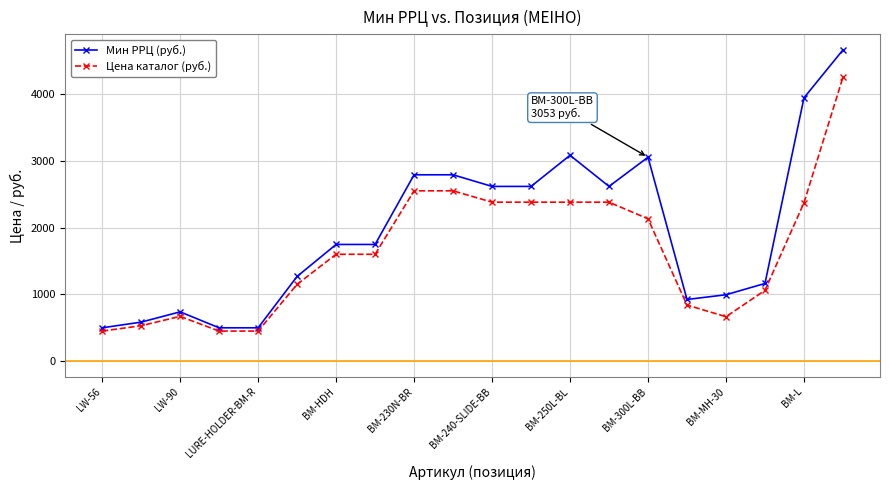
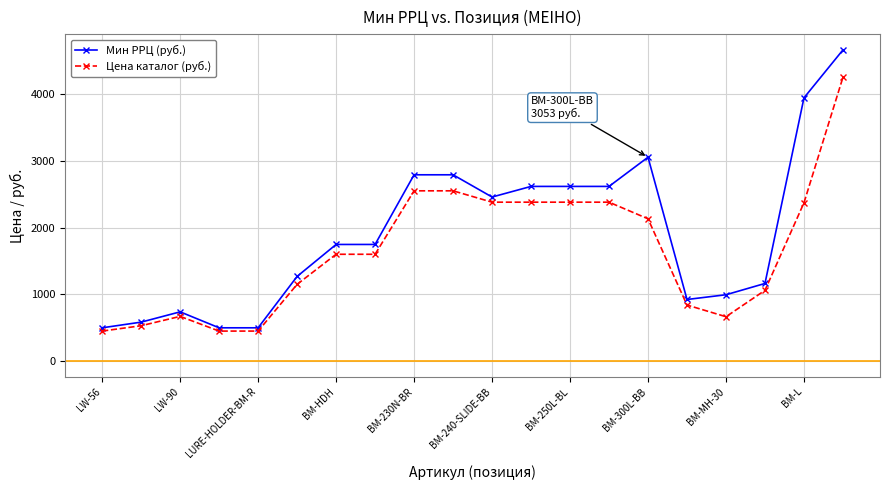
  {
    "Мин РРЦ (руб.)": {
      "LW-56": 500,
      "LW-90": 700,
      "LURE-HOLDER-BM-R": 500,
      "BM-HDH": 1700,
      "BM-230N-BR": 2800,
-     "BM-240-SLIDE-BB": 2600,
-     "BM-250L-BL": 3100,
+     "BM-240-SLIDE-BB": 2500,
+     "BM-250L-BL": 2600,
      "BM-MH-30": 1000,
      "BM-L": 3900
    },
    "Цена каталог (руб.)": {
      "LW-56": 500,
      "LW-90": 700,
      "LURE-HOLDER-BM-R": 500,
      "BM-HDH": 1600,
      "BM-230N-BR": 2600,
      "BM-240-SLIDE-BB": 2400,
      "BM-250L-BL": 2400,
      "BM-300L-BB": 2100,
      "BM-MH-30": 700,
      "BM-L": 2400
    }
  }
